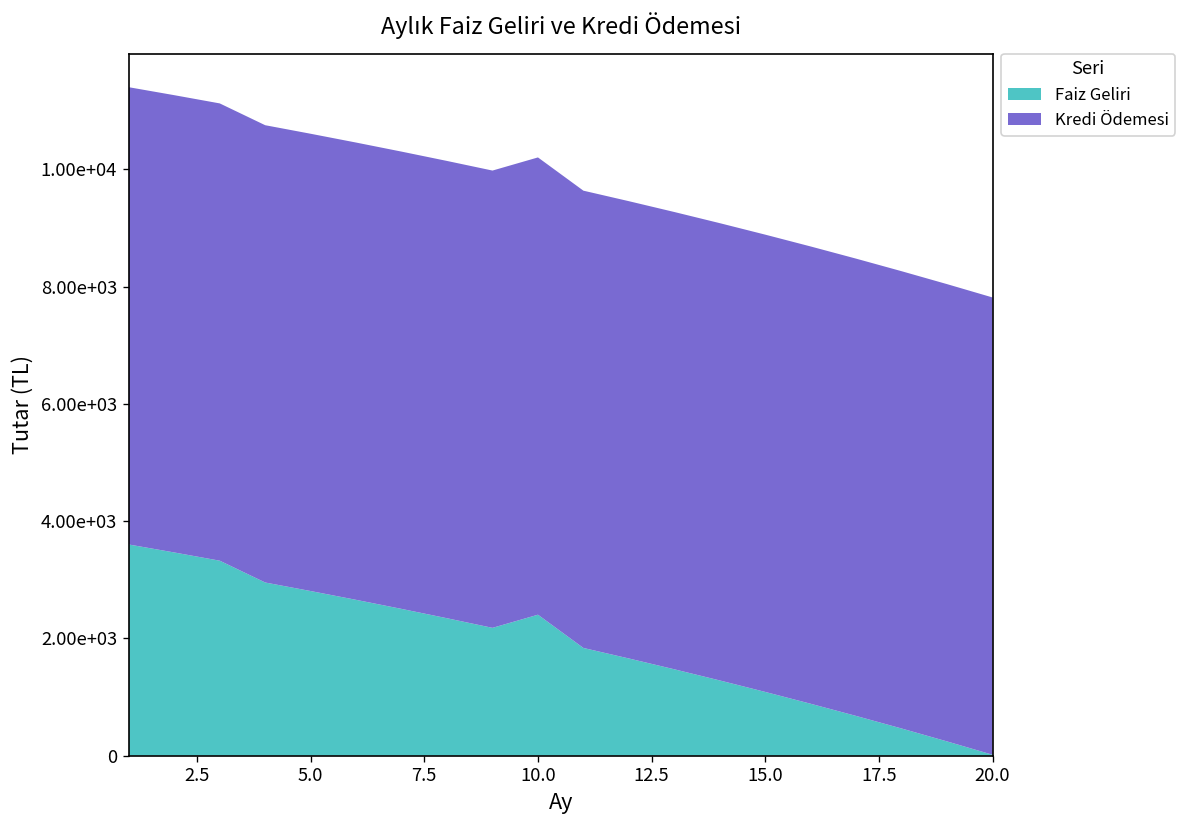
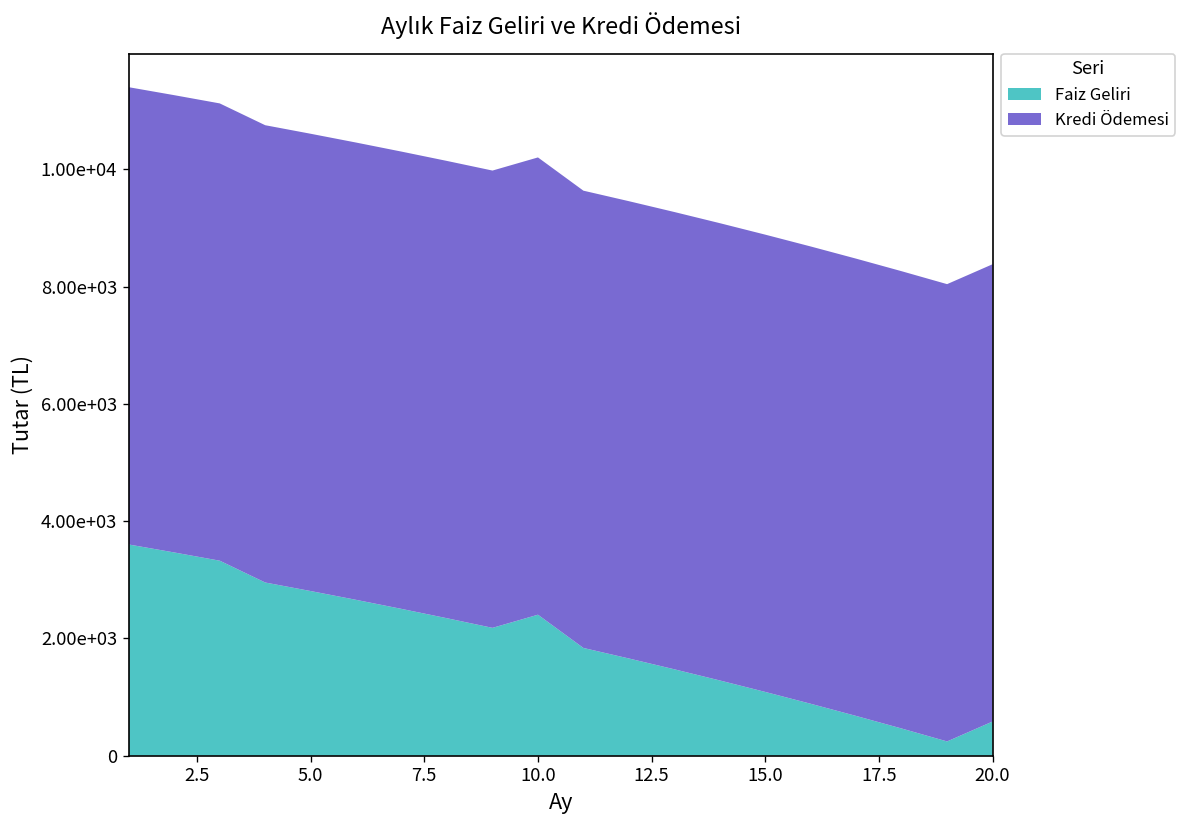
  {
    "Faiz Geliri": {
      "5.0": 2800,
      "10.0": 2400,
      "15.0": 1100,
-     "20.0": 0
+     "20.0": 600
    },
    "Kredi Ödemesi": {
      "5.0": 7800,
      "10.0": 7800,
      "15.0": 7800,
      "20.0": 7800
    }
  }
